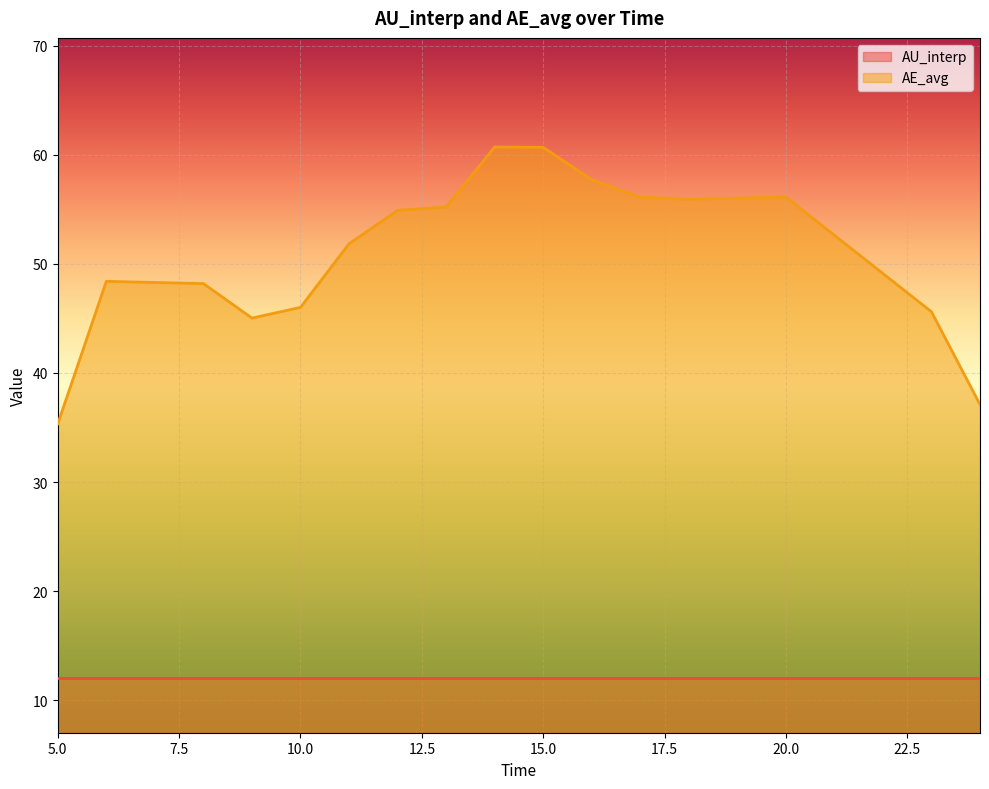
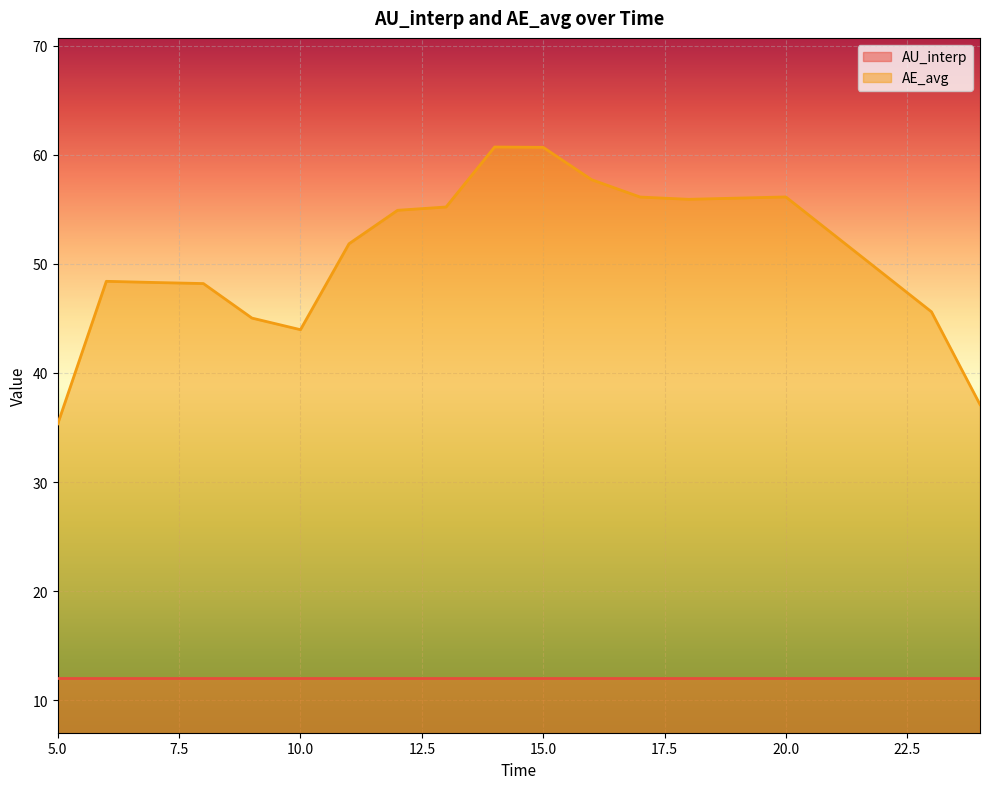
  {
    "AU_interp": {
      "5.0": 12.0,
      "10.0": 12.0,
      "15.0": 12.0,
      "20.0": 12.0
    },
    "AE_avg": {
      "5.0": 35.3,
-     "10.0": 46.0,
+     "10.0": 44.0,
      "15.0": 60.7,
      "20.0": 56.1
    }
  }
